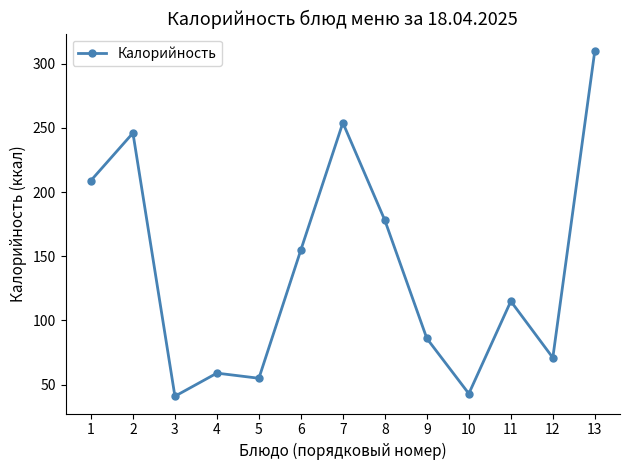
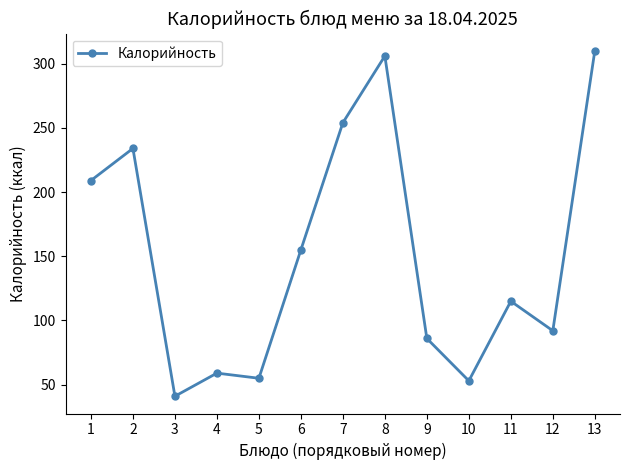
  {
    "1": 209,
-   "2": 246,
+   "2": 234,
    "3": 41,
    "4": 59,
    "5": 55,
    "6": 155,
    "7": 254,
-   "8": 178,
+   "8": 306,
    "9": 86,
-   "10": 43,
+   "10": 53,
    "11": 115,
-   "12": 71,
+   "12": 92,
    "13": 310
  }
